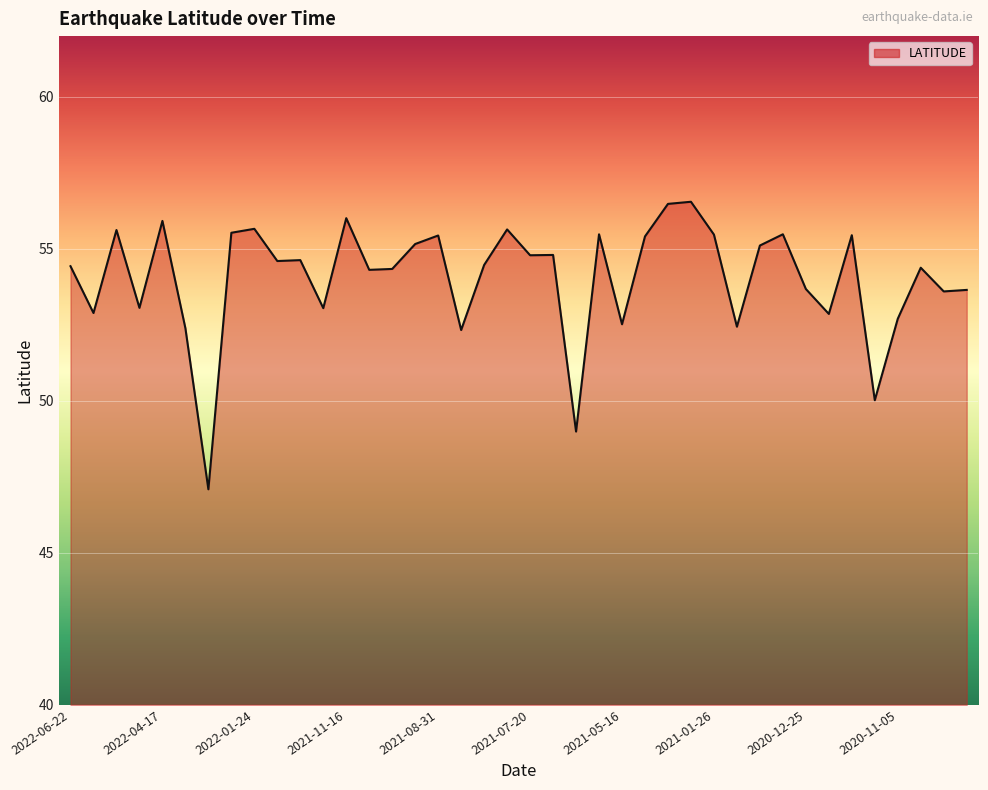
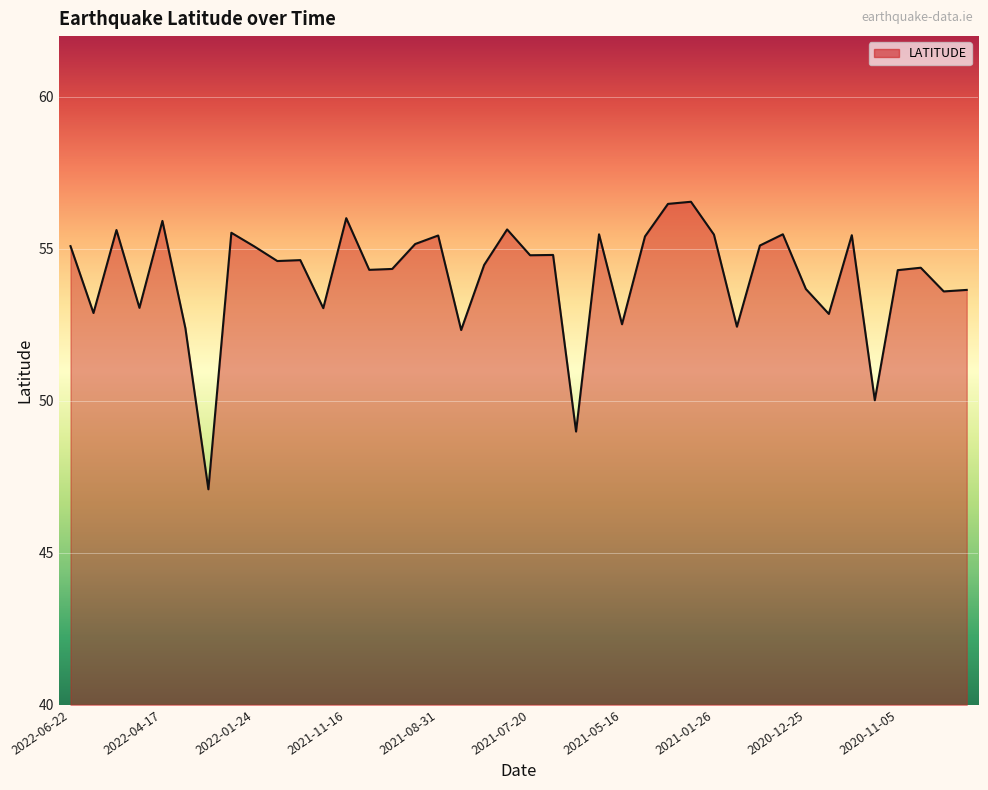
  {
-   "2022-06-22": 54.4,
+   "2022-06-22": 55.1,
    "2022-04-17": 55.9,
-   "2022-01-24": 55.7,
+   "2022-01-24": 55.1,
    "2021-11-16": 56.0,
    "2021-08-31": 55.4,
    "2021-05-16": 52.5,
    "2021-01-26": 55.5,
-   "2020-11-05": 52.7
+   "2020-11-05": 54.3
  }
